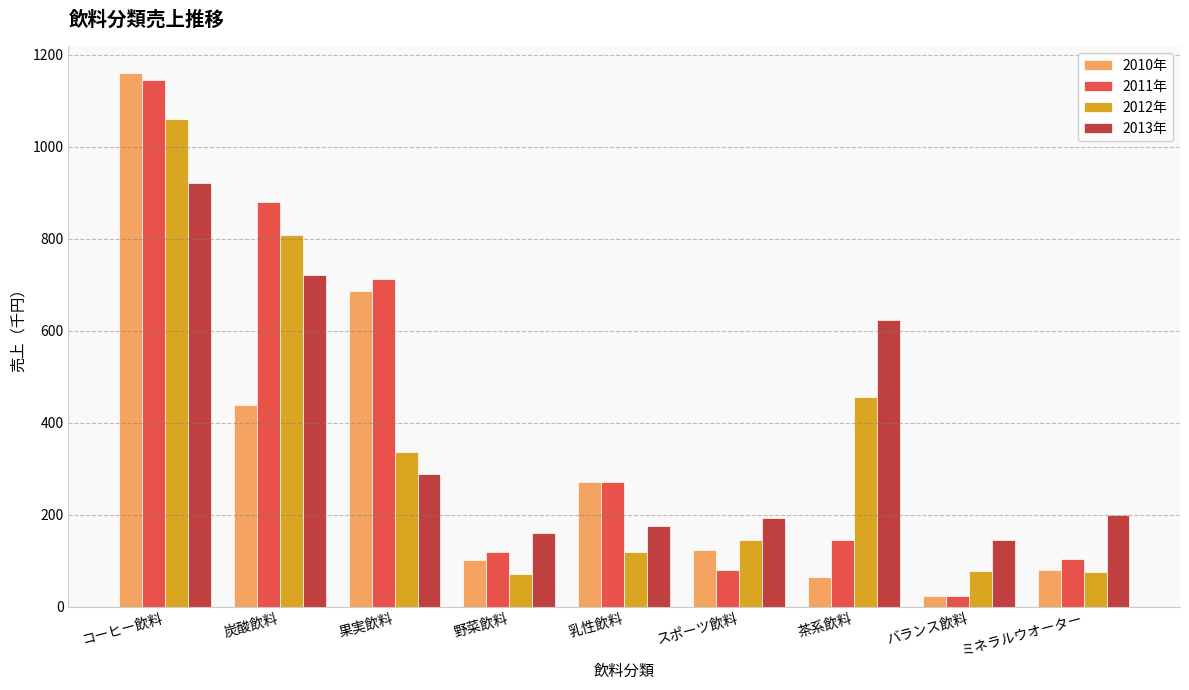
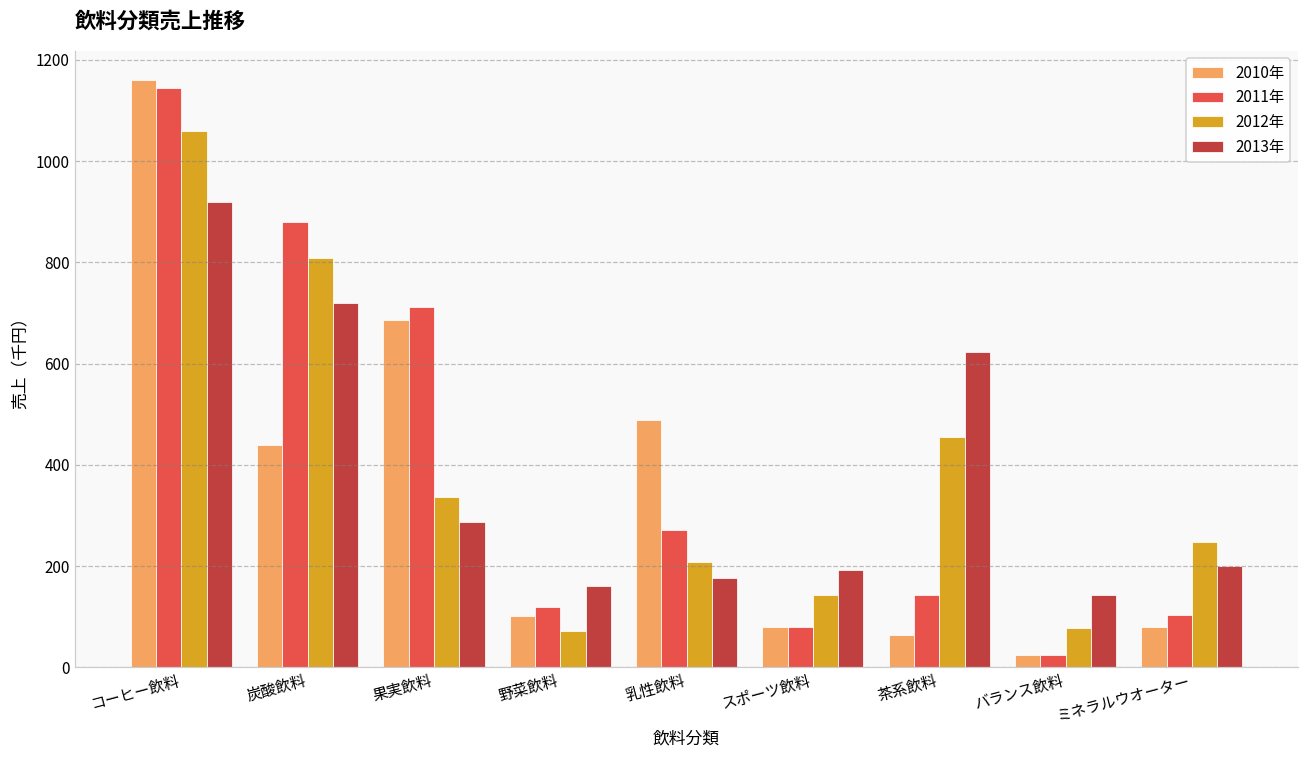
  {
    "2010年": {
      "コーヒー飲料": 1160,
      "炭酸飲料": 440,
      "果実飲料": 690,
      "野菜飲料": 100,
-     "乳性飲料": 270,
-     "スポーツ飲料": 120,
+     "乳性飲料": 490,
+     "スポーツ飲料": 80,
      "茶系飲料": 60,
      "バランス飲料": 20,
      "ミネラルウオーター": 80
    },
    "2012年": {
      "コーヒー飲料": 1060,
      "炭酸飲料": 810,
      "果実飲料": 340,
      "野菜飲料": 70,
-     "乳性飲料": 120,
+     "乳性飲料": 210,
      "スポーツ飲料": 140,
      "茶系飲料": 460,
      "バランス飲料": 80,
-     "ミネラルウオーター": 80
+     "ミネラルウオーター": 250
    }
  }
